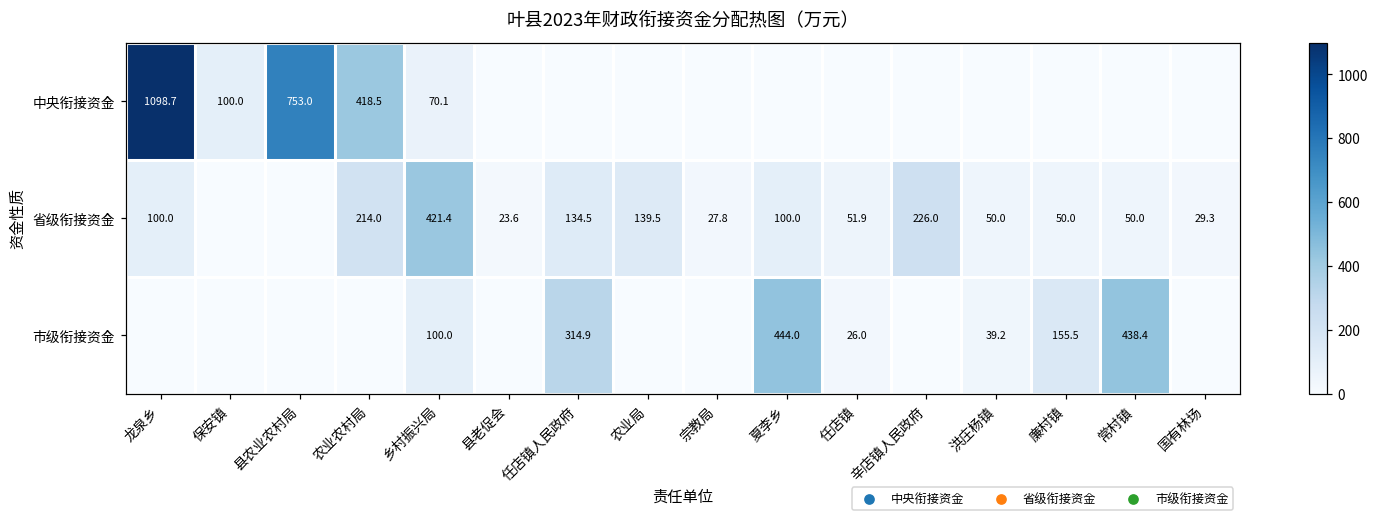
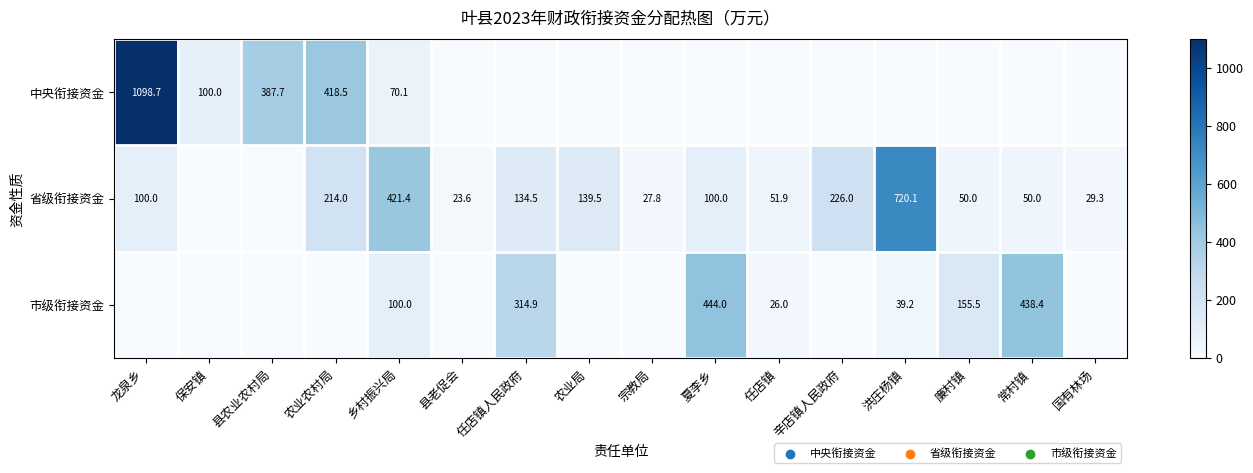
  {
    "中央衔接资金": {
      "龙泉乡": 1098.7,
      "保安镇": 100.0,
-     "县农业农村局": 753.0,
+     "县农业农村局": 387.7,
      "农业农村局": 418.5,
      "乡村振兴局": 70.1
    },
    "省级衔接资金": {
      "龙泉乡": 100.0,
      "农业农村局": 214.0,
      "乡村振兴局": 421.4,
      "县老促会": 23.6,
      "任店镇人民政府": 134.5,
      "农业局": 139.5,
      "宗教局": 27.8,
      "夏李乡": 100.0,
      "任店镇": 51.9,
      "辛店镇人民政府": 226.0,
-     "洪庄杨镇": 50.0,
+     "洪庄杨镇": 720.1,
      "廉村镇": 50.0,
      "常村镇": 50.0,
      "国有林场": 29.3
    },
    "市级衔接资金": {
      "乡村振兴局": 100.0,
      "任店镇人民政府": 314.9,
      "夏李乡": 444.0,
      "任店镇": 26.0,
      "洪庄杨镇": 39.2,
      "廉村镇": 155.5,
      "常村镇": 438.4
    }
  }
